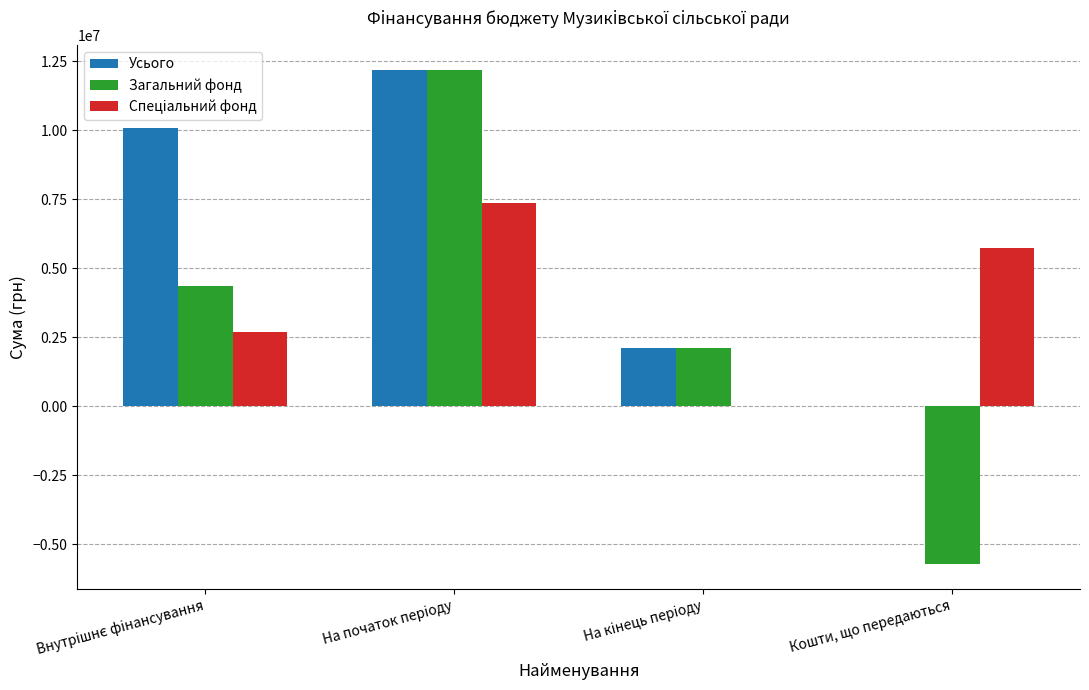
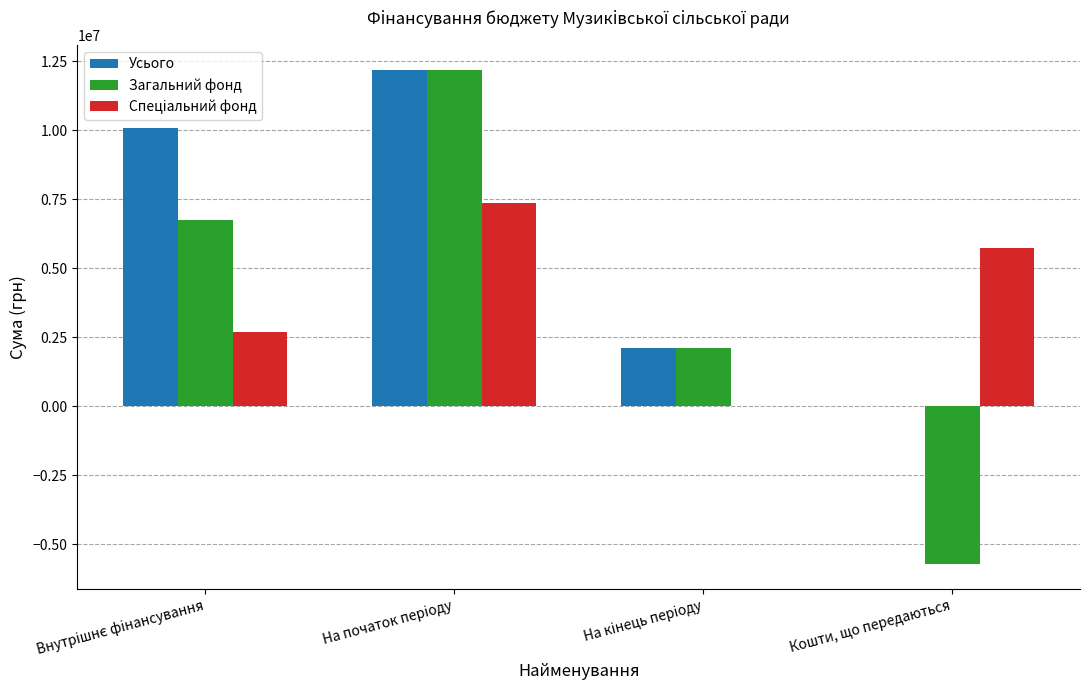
  {
    "Усього": {
      "Внутрішнє фінансування": 10100000,
      "На початок періоду": 12200000,
      "На кінець періоду": 2100000,
      "Кошти, що передаються": 0
    },
    "Загальний фонд": {
-     "Внутрішнє фінансування": 4300000,
+     "Внутрішнє фінансування": 6700000,
      "На початок періоду": 12200000,
      "На кінець періоду": 2100000,
      "Кошти, що передаються": -5700000
    },
    "Спеціальний фонд": {
      "Внутрішнє фінансування": 2700000,
      "На початок періоду": 7400000,
      "На кінець періоду": 0,
      "Кошти, що передаються": 5700000
    }
  }
